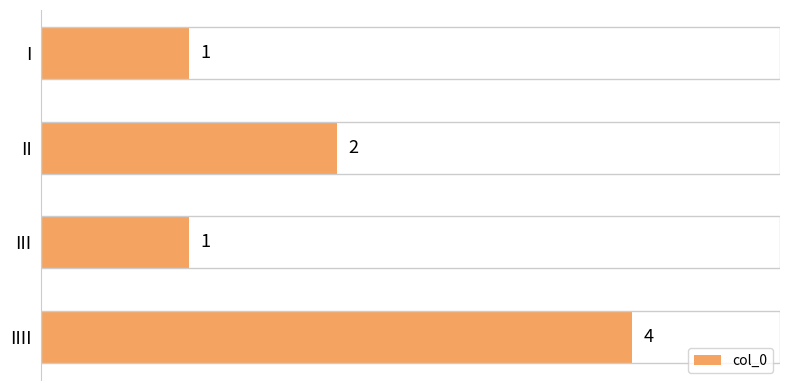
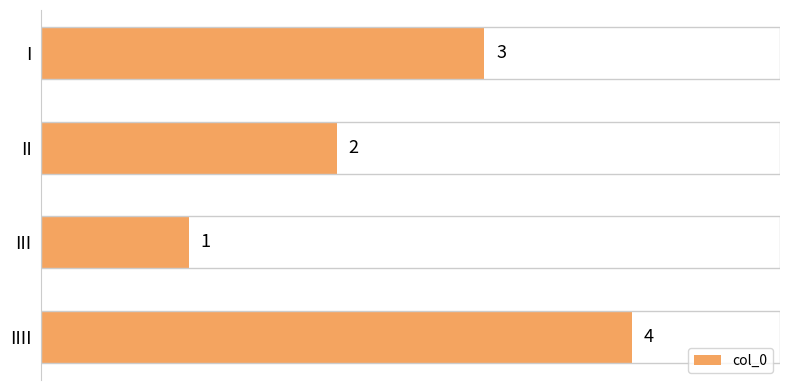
  {
-   "I": 1,
+   "I": 3,
    "II": 2,
    "III": 1,
    "IIII": 4
  }
